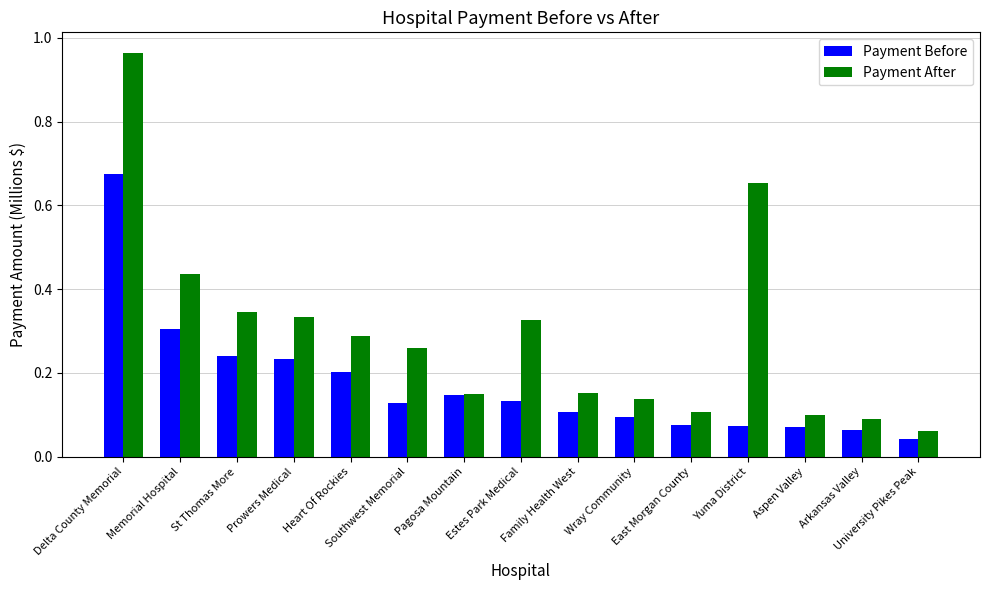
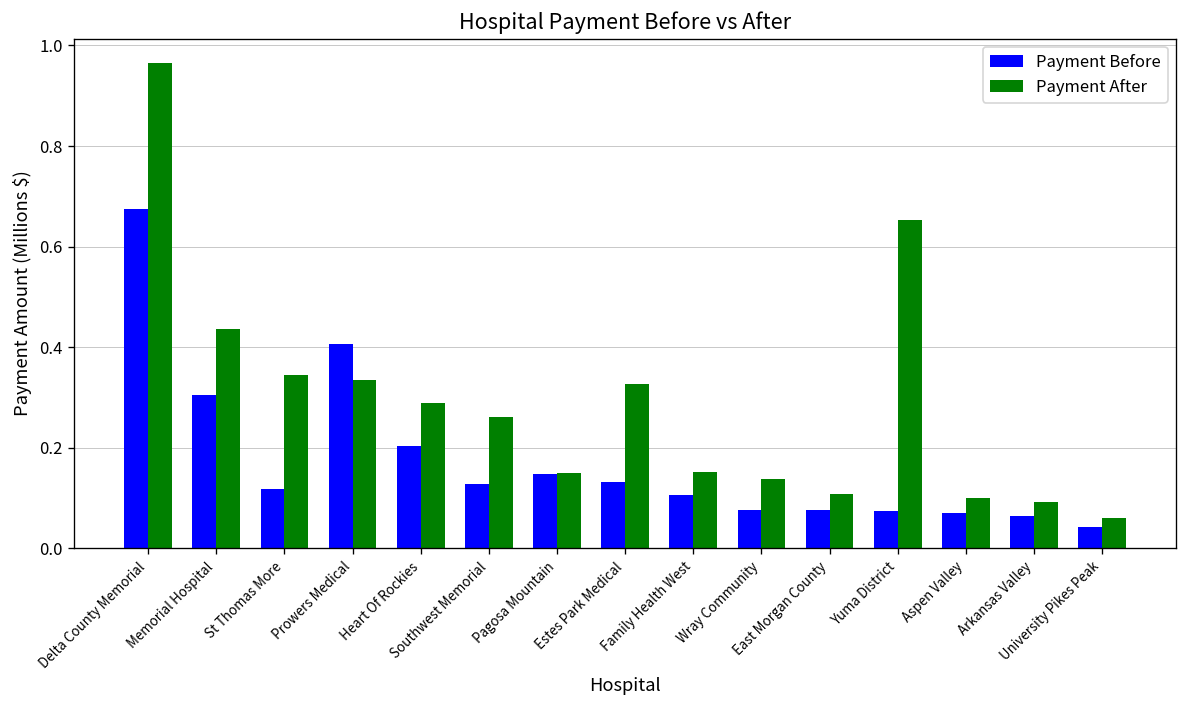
  {
    "Payment Before": {
      "Delta County Memorial": 0.68,
      "Memorial Hospital": 0.30,
-     "St Thomas More": 0.24,
-     "Prowers Medical": 0.23,
+     "St Thomas More": 0.12,
+     "Prowers Medical": 0.41,
      "Heart Of Rockies": 0.20,
      "Southwest Memorial": 0.13,
      "Pagosa Mountain": 0.15,
      "Estes Park Medical": 0.13,
      "Family Health West": 0.11,
-     "Wray Community": 0.10,
+     "Wray Community": 0.08,
      "East Morgan County": 0.08,
      "Yuma District": 0.07,
      "Aspen Valley": 0.07,
      "Arkansas Valley": 0.06,
      "University Pikes Peak": 0.04
    },
    "Payment After": {
      "Delta County Memorial": 0.97,
      "Memorial Hospital": 0.44,
      "St Thomas More": 0.34,
      "Prowers Medical": 0.33,
      "Heart Of Rockies": 0.29,
      "Southwest Memorial": 0.26,
      "Pagosa Mountain": 0.15,
      "Estes Park Medical": 0.33,
      "Family Health West": 0.15,
      "Wray Community": 0.14,
      "East Morgan County": 0.11,
      "Yuma District": 0.65,
      "Aspen Valley": 0.10,
      "Arkansas Valley": 0.09,
      "University Pikes Peak": 0.06
    }
  }
